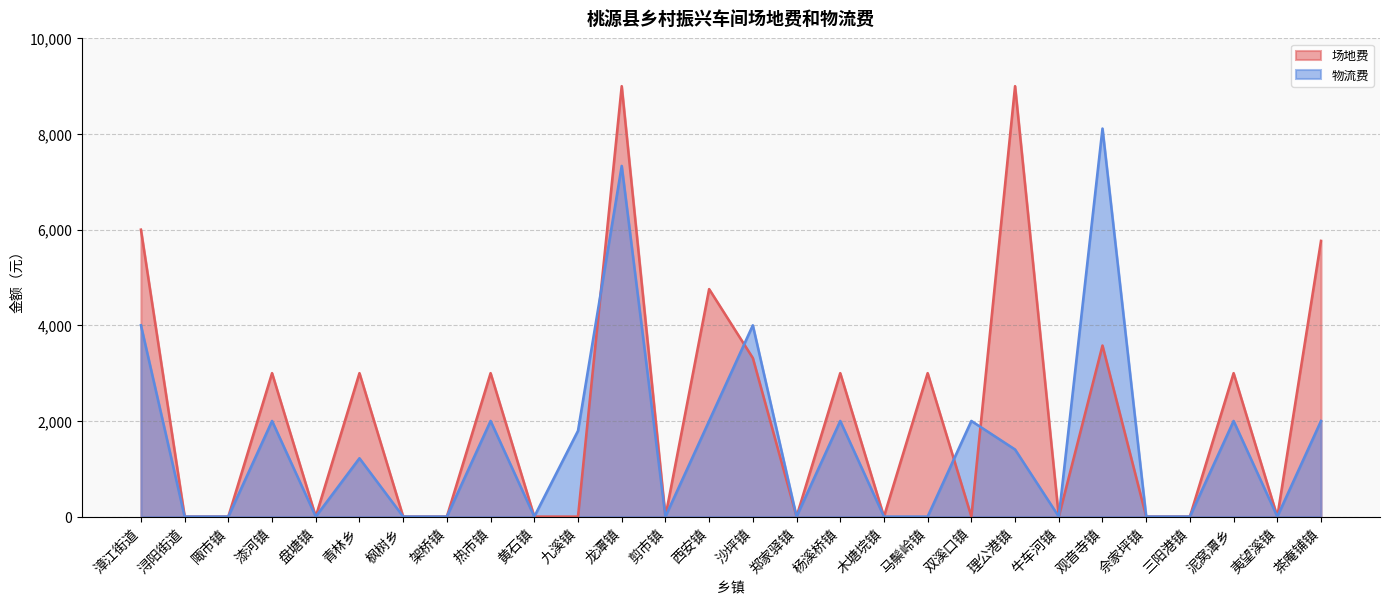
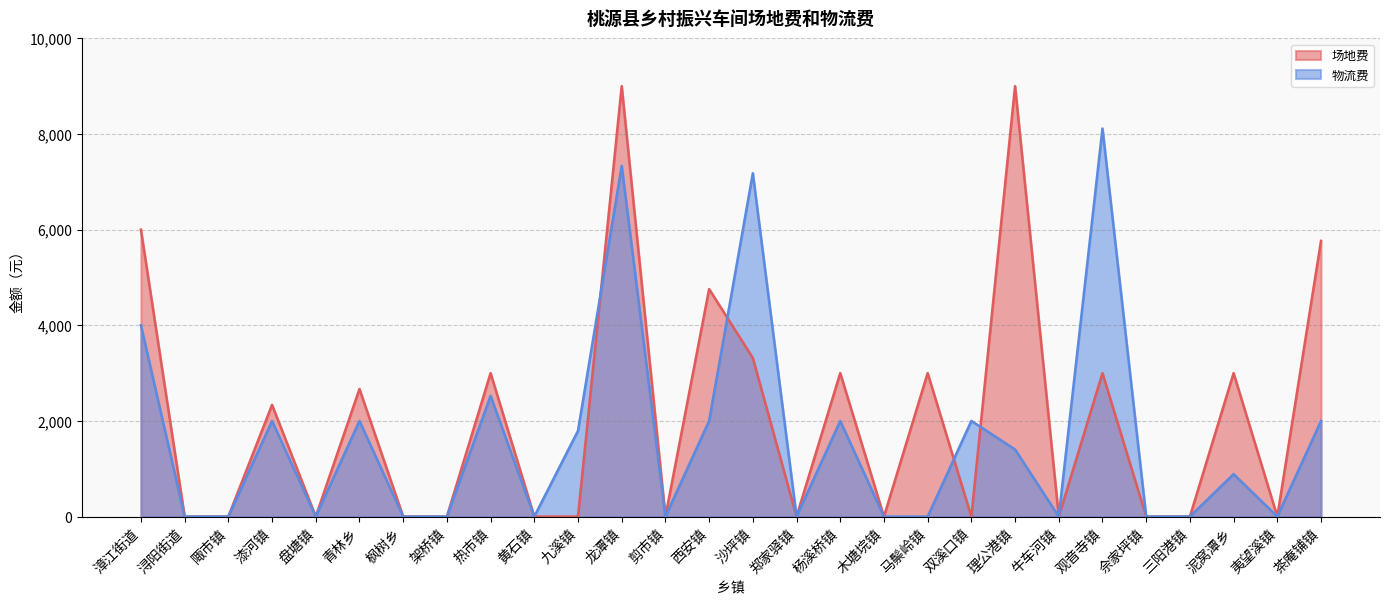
  {
    "场地费": {
      "漳江街道": "6,000",
-     "漆河镇": "3,000",
-     "青林乡": "3,000",
+     "漆河镇": "2,300",
+     "青林乡": "2,700",
      "热市镇": "3,000",
      "九溪镇": "0",
      "龙潭镇": "9,000",
      "西安镇": "4,800",
      "沙坪镇": "3,300",
      "杨溪桥镇": "3,000",
      "马鬃岭镇": "3,000",
      "双溪口镇": "0",
      "理公港镇": "9,000",
-     "观音寺镇": "3,600",
+     "观音寺镇": "3,000",
      "泥窝潭乡": "3,000",
      "茶庵铺镇": "5,800"
    },
    "物流费": {
      "漳江街道": "4,000",
      "漆河镇": "2,000",
-     "青林乡": "1,200",
-     "热市镇": "2,000",
+     "青林乡": "2,000",
+     "热市镇": "2,500",
      "九溪镇": "1,800",
      "龙潭镇": "7,300",
      "西安镇": "2,000",
-     "沙坪镇": "4,000",
+     "沙坪镇": "7,200",
      "杨溪桥镇": "2,000",
      "马鬃岭镇": "0",
      "双溪口镇": "2,000",
      "理公港镇": "1,400",
      "观音寺镇": "8,100",
-     "泥窝潭乡": "2,000",
+     "泥窝潭乡": "900",
      "茶庵铺镇": "2,000"
    }
  }
